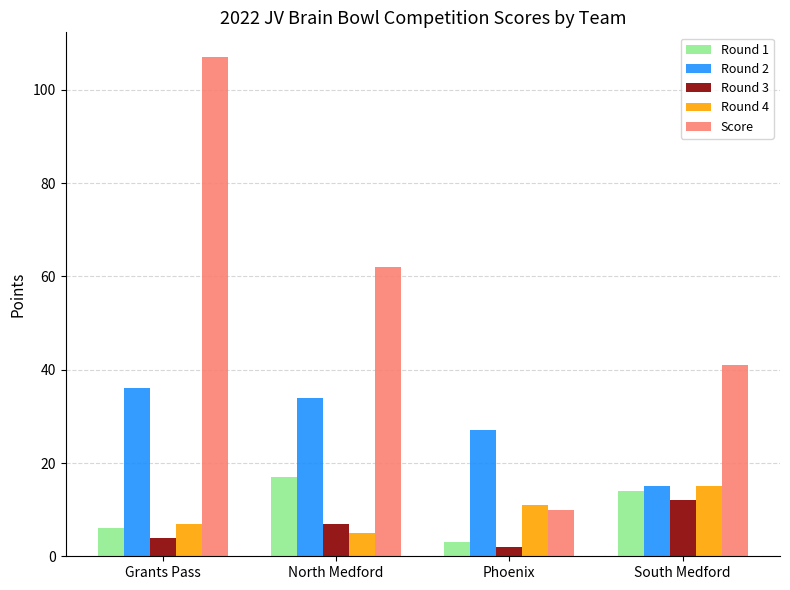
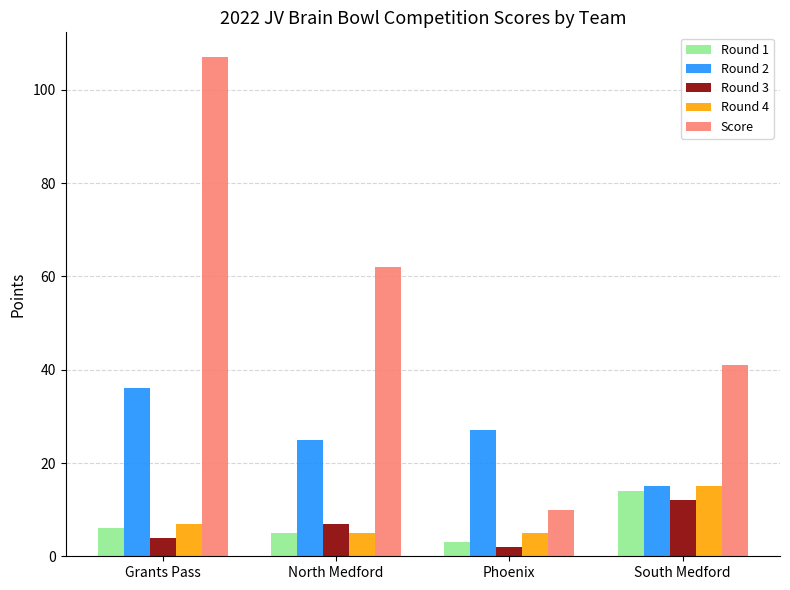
  {
    "Round 1": {
      "Grants Pass": 6,
-     "North Medford": 17,
+     "North Medford": 5,
      "Phoenix": 3,
      "South Medford": 14
    },
    "Round 2": {
      "Grants Pass": 36,
-     "North Medford": 34,
+     "North Medford": 25,
      "Phoenix": 27,
      "South Medford": 15
    },
    "Round 3": {
      "Grants Pass": 4,
      "North Medford": 7,
      "Phoenix": 2,
      "South Medford": 12
    },
    "Round 4": {
      "Grants Pass": 7,
      "North Medford": 5,
-     "Phoenix": 11,
+     "Phoenix": 5,
      "South Medford": 15
    },
    "Score": {
      "Grants Pass": 107,
      "North Medford": 62,
      "Phoenix": 10,
      "South Medford": 41
    }
  }
